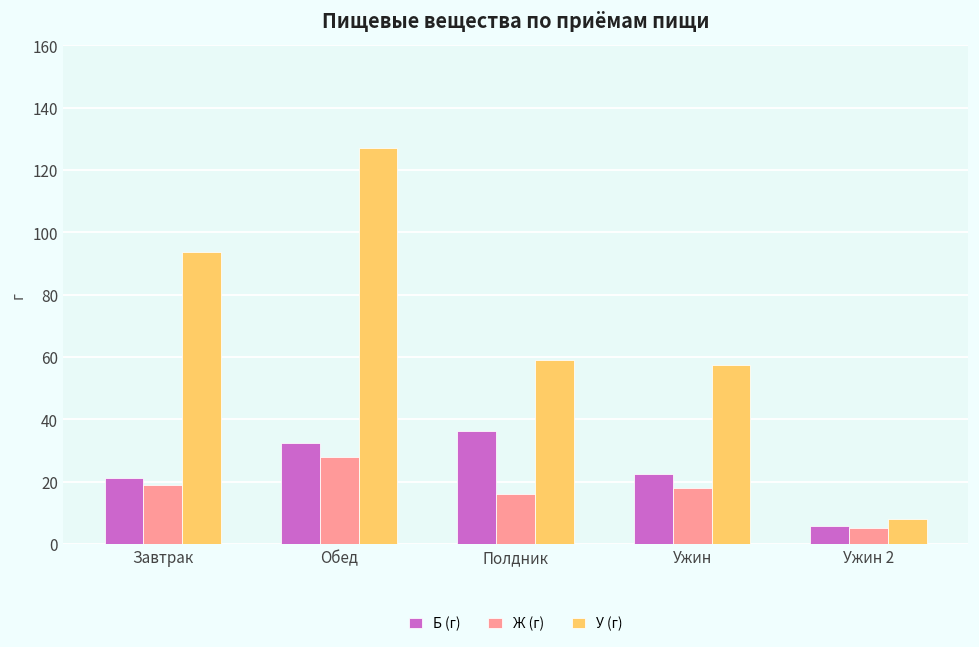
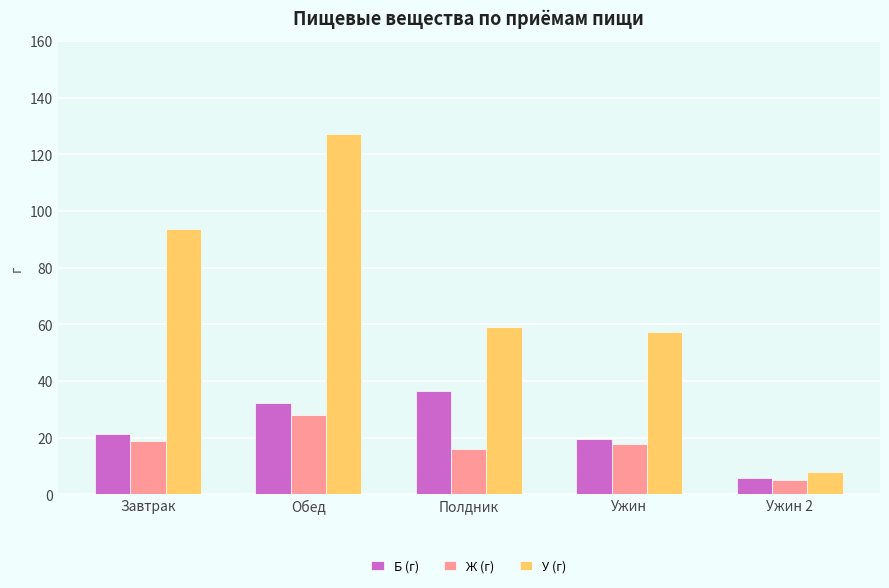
  {
    "Б (г)": {
      "Завтрак": 21,
      "Обед": 32,
      "Полдник": 36,
-     "Ужин": 23,
+     "Ужин": 20,
      "Ужин 2": 6
    },
    "Ж (г)": {
      "Завтрак": 19,
      "Обед": 28,
      "Полдник": 16,
      "Ужин": 18,
      "Ужин 2": 5
    },
    "У (г)": {
      "Завтрак": 94,
      "Обед": 127,
      "Полдник": 59,
      "Ужин": 57,
      "Ужин 2": 8
    }
  }
